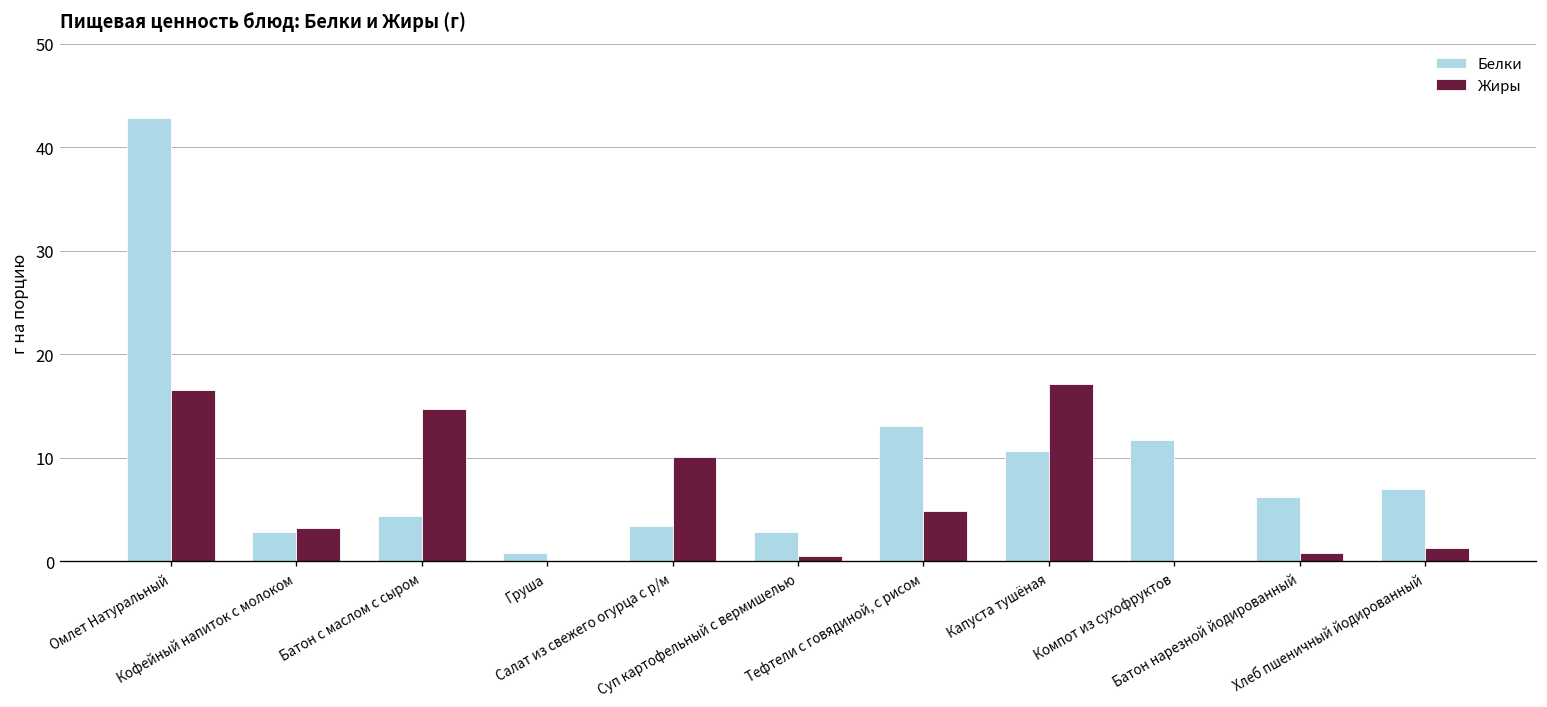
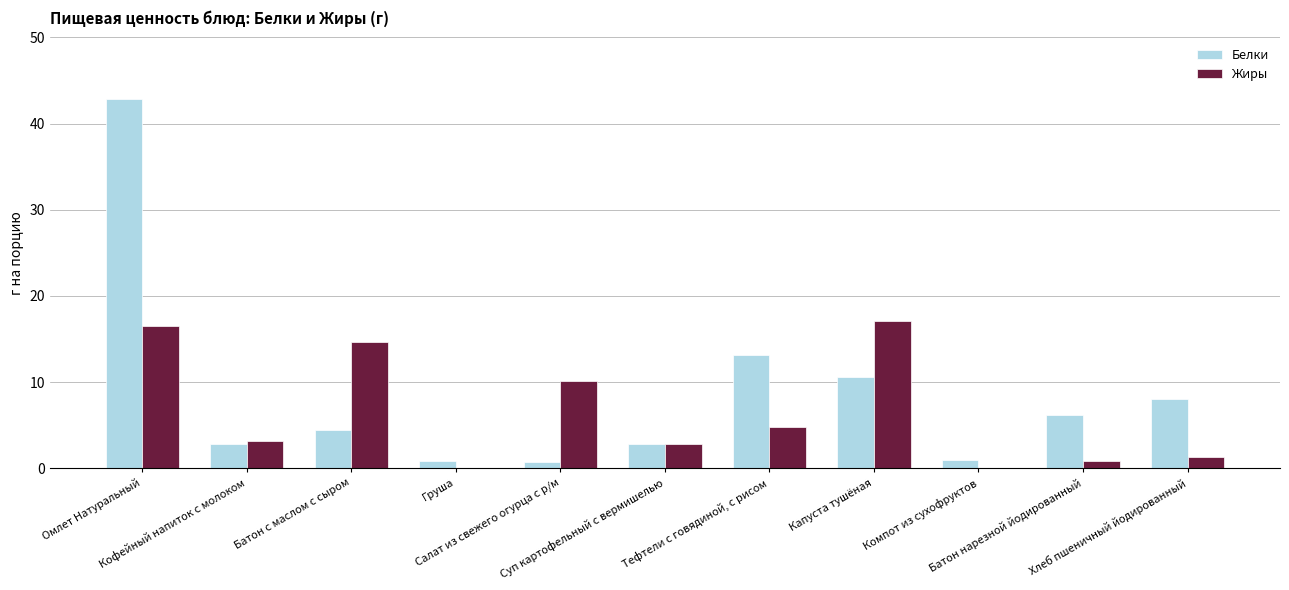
  {
    "Белки": {
      "Омлет Натуральный": 43,
      "Кофейный напиток с молоком": 3,
      "Батон с маслом с сыром": 4,
      "Груша": 1,
-     "Салат из свежего огурца с р/м": 3,
+     "Салат из свежего огурца с р/м": 1,
      "Суп картофельный с вермишелью": 3,
      "Тефтели с говядиной, с рисом": 13,
      "Капуста тушёная": 11,
-     "Компот из сухофруктов": 12,
+     "Компот из сухофруктов": 1,
      "Батон нарезной йодированный": 6,
-     "Хлеб пшеничный йодированный": 7
+     "Хлеб пшеничный йодированный": 8
    },
    "Жиры": {
      "Омлет Натуральный": 17,
      "Кофейный напиток с молоком": 3,
      "Батон с маслом с сыром": 15,
      "Груша": 0,
      "Салат из свежего огурца с р/м": 10,
-     "Суп картофельный с вермишелью": 1,
+     "Суп картофельный с вермишелью": 3,
      "Тефтели с говядиной, с рисом": 5,
      "Капуста тушёная": 17,
      "Компот из сухофруктов": 0,
      "Батон нарезной йодированный": 1,
      "Хлеб пшеничный йодированный": 1
    }
  }
